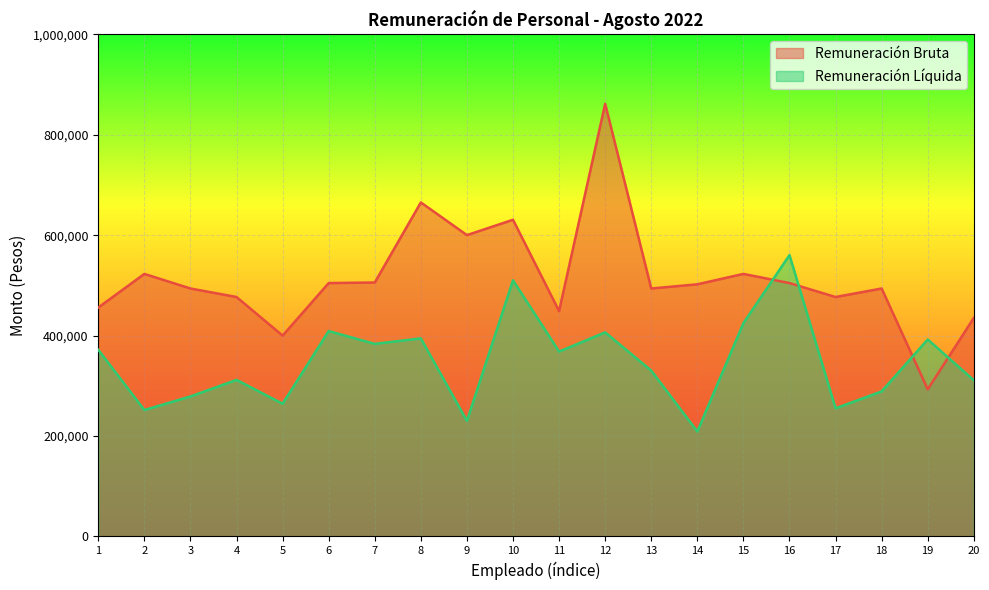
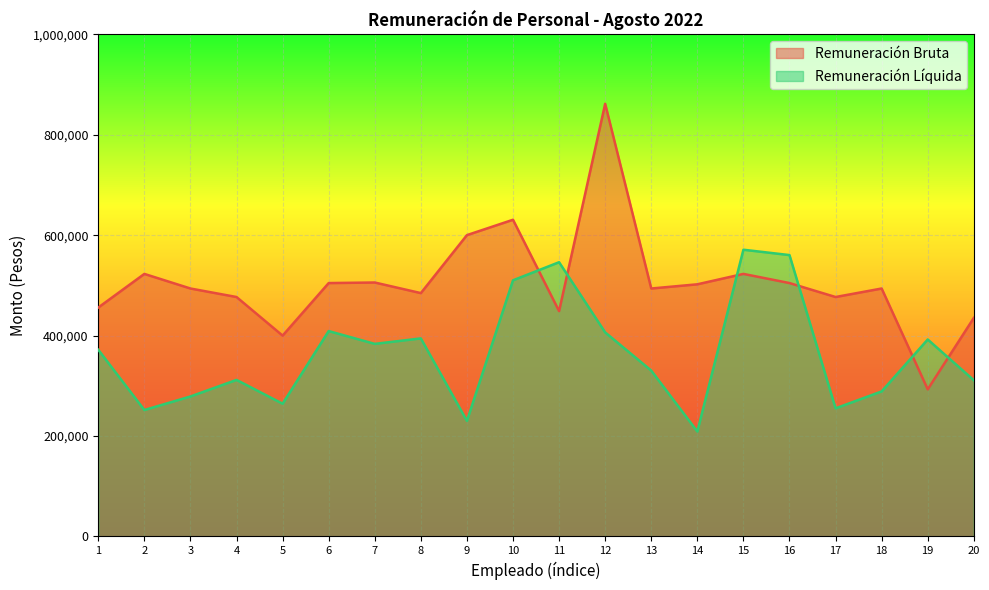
  {
    "Remuneración Bruta": {
      "1": "460,000",
      "2": "520,000",
      "3": "490,000",
      "4": "480,000",
      "5": "400,000",
      "6": "500,000",
      "7": "510,000",
-     "8": "670,000",
+     "8": "480,000",
      "9": "600,000",
      "10": "630,000",
      "11": "450,000",
      "12": "860,000",
      "13": "490,000",
      "14": "500,000",
      "15": "520,000",
      "16": "500,000",
      "17": "480,000",
      "18": "490,000",
      "19": "290,000",
      "20": "440,000"
    },
    "Remuneración Líquida": {
      "1": "370,000",
      "2": "250,000",
      "3": "280,000",
      "4": "310,000",
      "5": "260,000",
      "6": "410,000",
      "7": "380,000",
      "8": "390,000",
      "9": "230,000",
      "10": "510,000",
-     "11": "370,000",
+     "11": "550,000",
      "12": "410,000",
      "13": "330,000",
      "14": "210,000",
-     "15": "420,000",
+     "15": "570,000",
      "16": "560,000",
      "17": "260,000",
      "18": "290,000",
      "19": "390,000",
      "20": "310,000"
    }
  }
